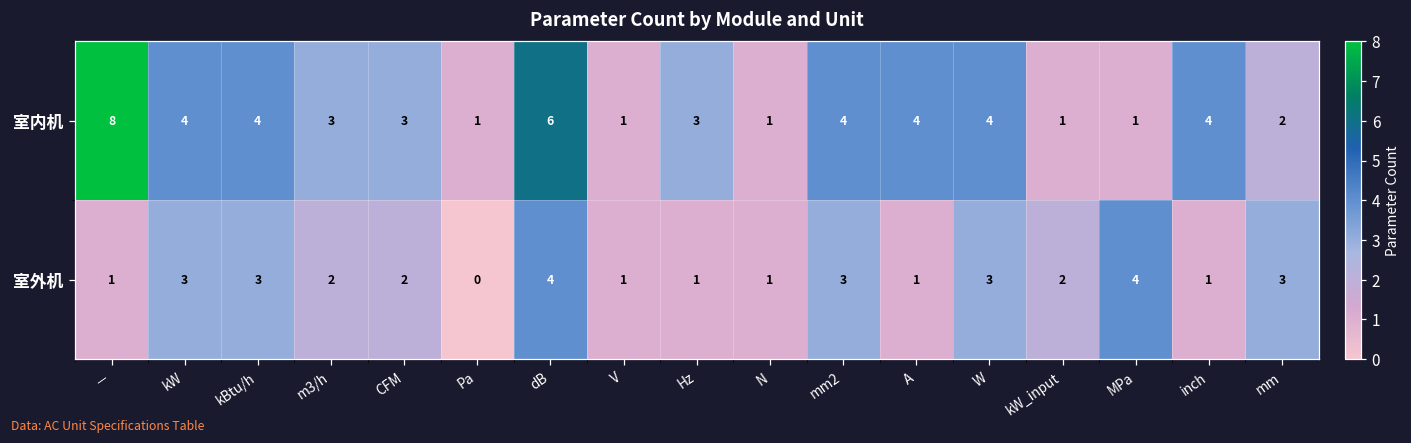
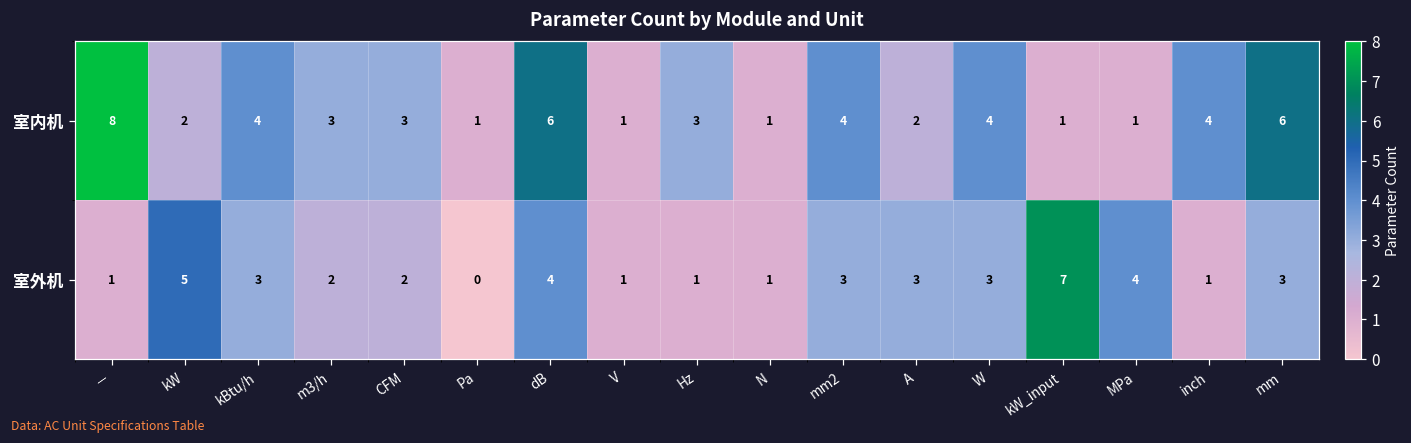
  {
    "室内机": {
      "－": 8,
-     "kW": 4,
+     "kW": 2,
      "kBtu/h": 4,
      "m3/h": 3,
      "CFM": 3,
      "Pa": 1,
      "dB": 6,
      "V": 1,
      "Hz": 3,
      "N": 1,
      "mm2": 4,
-     "A": 4,
+     "A": 2,
      "W": 4,
      "kW_input": 1,
      "MPa": 1,
      "inch": 4,
-     "mm": 2
+     "mm": 6
    },
    "室外机": {
      "－": 1,
-     "kW": 3,
+     "kW": 5,
      "kBtu/h": 3,
      "m3/h": 2,
      "CFM": 2,
      "Pa": 0,
      "dB": 4,
      "V": 1,
      "Hz": 1,
      "N": 1,
      "mm2": 3,
-     "A": 1,
+     "A": 3,
      "W": 3,
-     "kW_input": 2,
+     "kW_input": 7,
      "MPa": 4,
      "inch": 1,
      "mm": 3
    }
  }
